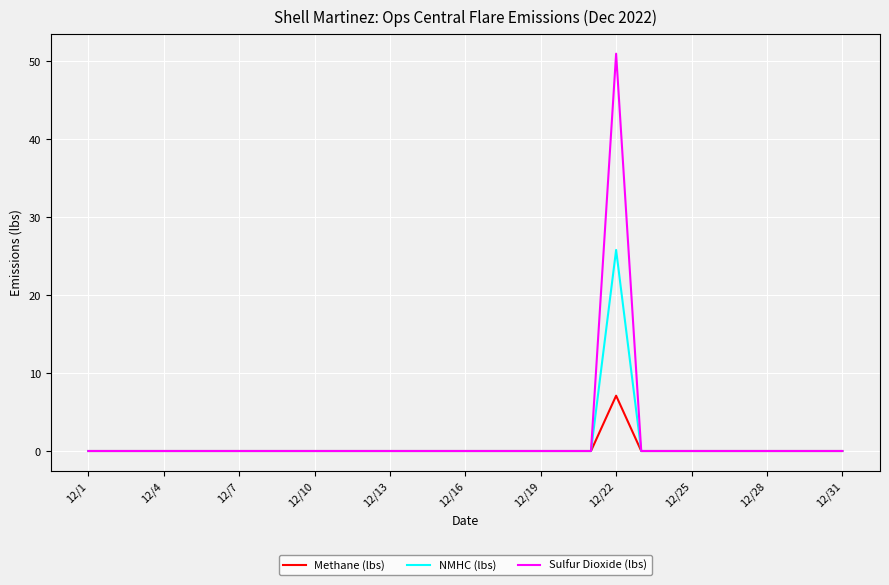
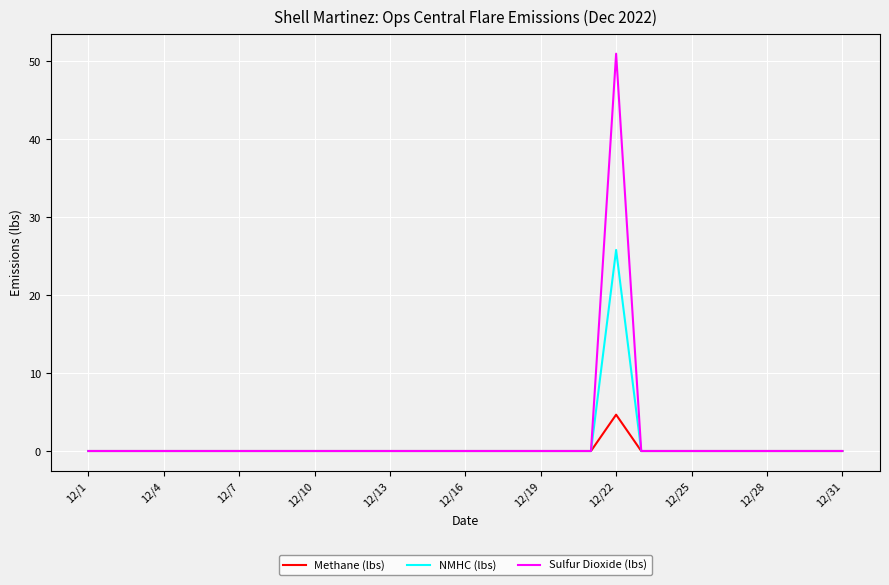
  {
    "Methane (lbs)": {
-     "12/22": 7
+     "12/22": 5
    },
    "NMHC (lbs)": {
      "12/22": 26
    },
    "Sulfur Dioxide (lbs)": {
      "12/22": 51
    }
  }
